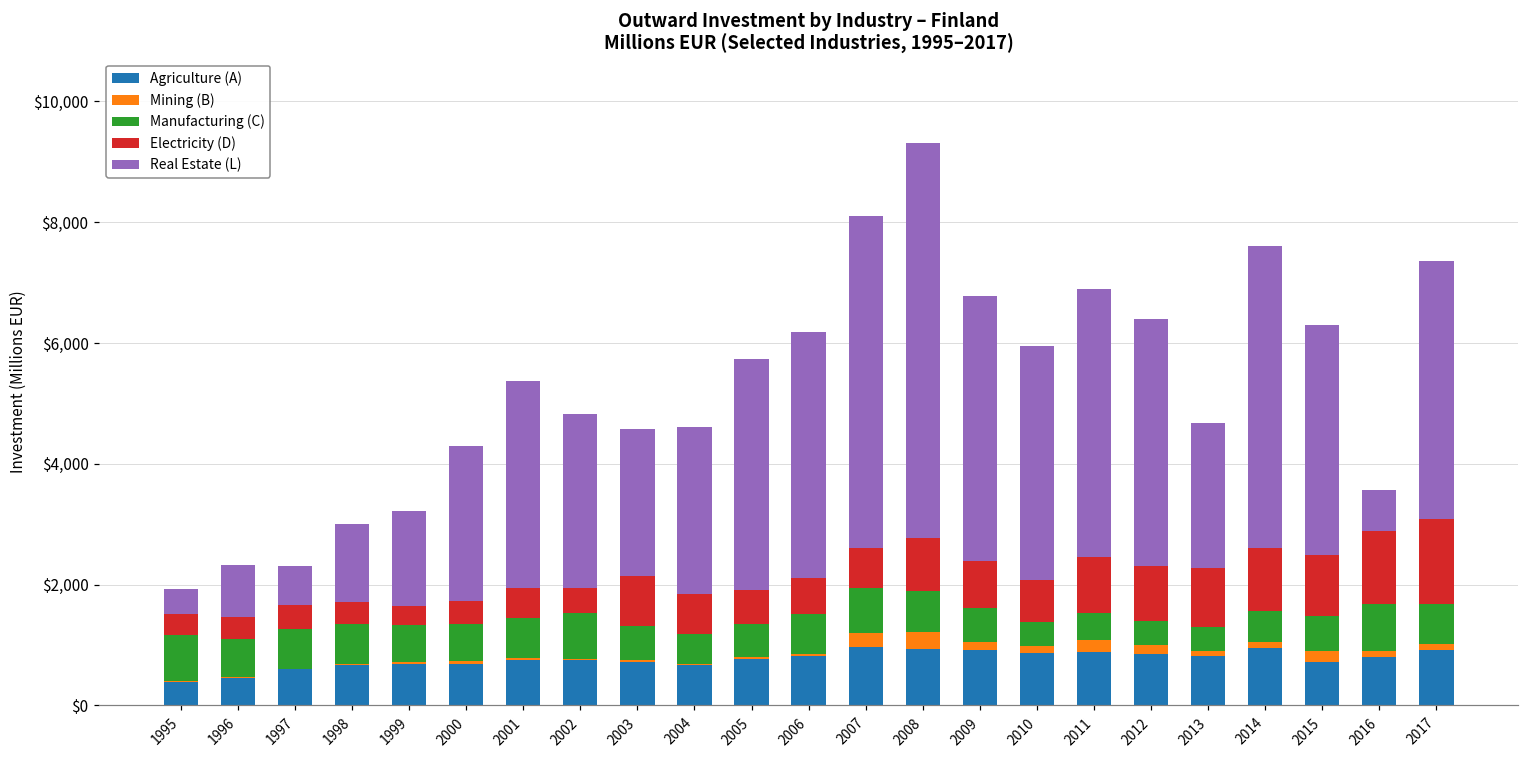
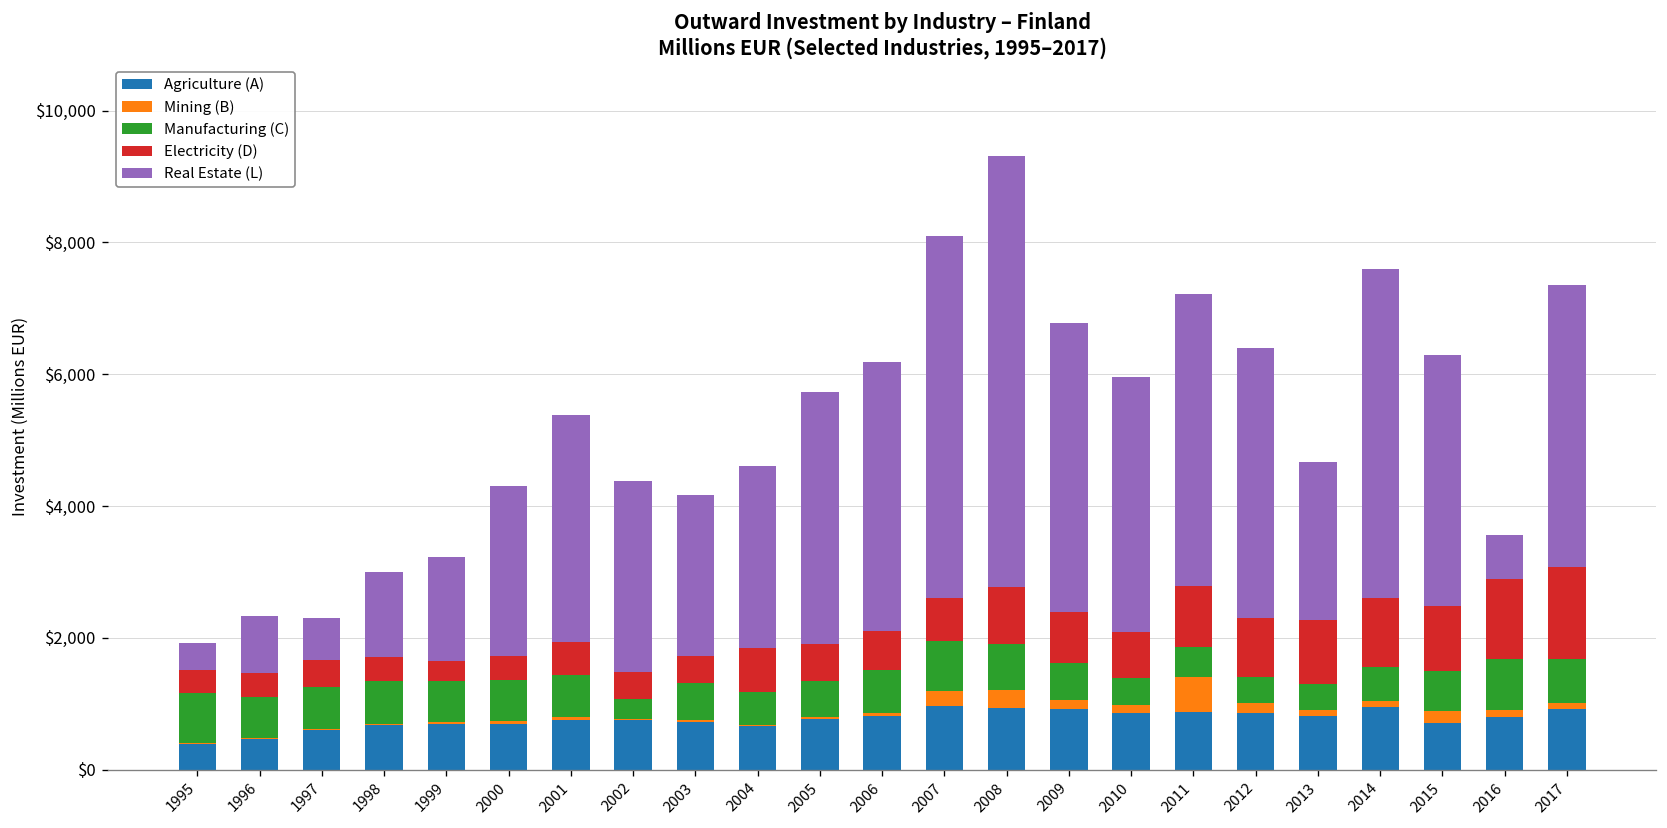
  {
    "Agriculture (A)": {
      "1995": "$400",
      "1996": "$500",
      "1997": "$600",
      "1998": "$700",
      "1999": "$700",
      "2000": "$700",
      "2001": "$800",
      "2002": "$800",
      "2003": "$700",
      "2004": "$700",
      "2005": "$800",
      "2006": "$800",
      "2007": "$1,000",
      "2008": "$900",
      "2009": "$900",
      "2010": "$900",
      "2011": "$900",
      "2012": "$900",
      "2013": "$800",
      "2014": "$1,000",
      "2015": "$700",
      "2016": "$800",
      "2017": "$900"
    },
    "Mining (B)": {
      "2000": "$0",
      "2007": "$200",
      "2008": "$300",
      "2009": "$100",
      "2010": "$100",
-     "2011": "$200",
+     "2011": "$500",
      "2012": "$200",
      "2013": "$100",
      "2014": "$100",
      "2015": "$200",
      "2016": "$100",
      "2017": "$100"
    },
    "Manufacturing (C)": {
      "1995": "$800",
      "1996": "$600",
      "1997": "$600",
      "1998": "$700",
      "1999": "$600",
      "2000": "$600",
      "2001": "$700",
-     "2002": "$800",
+     "2002": "$300",
      "2003": "$600",
      "2004": "$500",
      "2005": "$500",
      "2006": "$700",
      "2007": "$800",
      "2008": "$700",
      "2009": "$600",
      "2010": "$400",
      "2011": "$500",
      "2012": "$400",
      "2013": "$400",
      "2014": "$500",
      "2015": "$600",
      "2016": "$800",
      "2017": "$700"
    },
    "Electricity (D)": {
      "1995": "$400",
      "1996": "$400",
      "1997": "$400",
      "1998": "$400",
      "1999": "$300",
      "2000": "$400",
      "2001": "$500",
      "2002": "$400",
-     "2003": "$800",
+     "2003": "$400",
      "2004": "$700",
      "2005": "$600",
      "2006": "$600",
      "2007": "$700",
      "2008": "$900",
      "2009": "$800",
      "2010": "$700",
      "2011": "$900",
      "2012": "$900",
      "2013": "$1,000",
      "2014": "$1,000",
      "2015": "$1,000",
      "2016": "$1,200",
      "2017": "$1,400"
    },
    "Real Estate (L)": {
      "1995": "$400",
      "1996": "$900",
      "1997": "$600",
      "1998": "$1,300",
      "1999": "$1,600",
      "2000": "$2,600",
      "2001": "$3,400",
      "2002": "$2,900",
      "2003": "$2,400",
      "2004": "$2,800",
      "2005": "$3,800",
      "2006": "$4,100",
      "2007": "$5,500",
      "2008": "$6,500",
      "2009": "$4,400",
      "2010": "$3,900",
      "2011": "$4,400",
      "2012": "$4,100",
      "2013": "$2,400",
      "2014": "$5,000",
      "2015": "$3,800",
      "2016": "$700",
      "2017": "$4,300"
    }
  }
